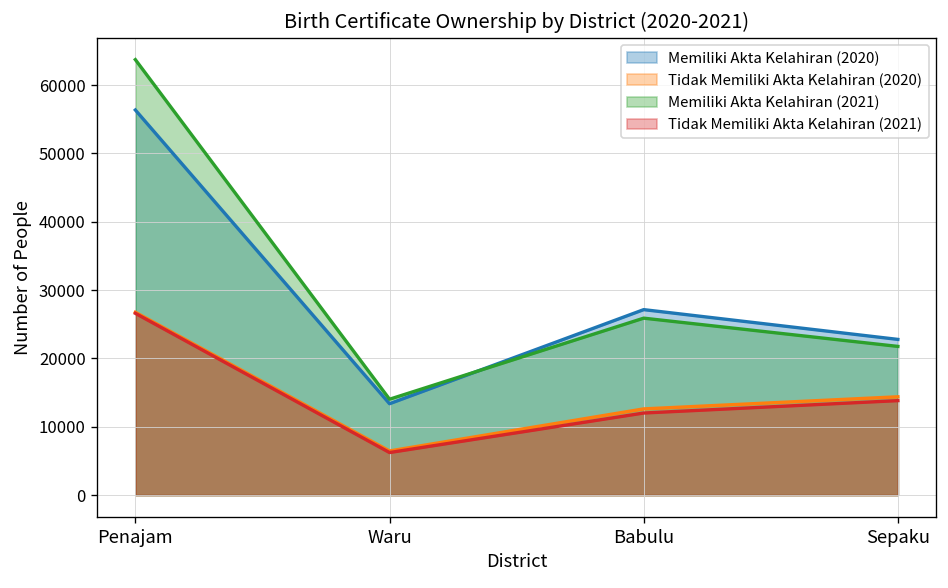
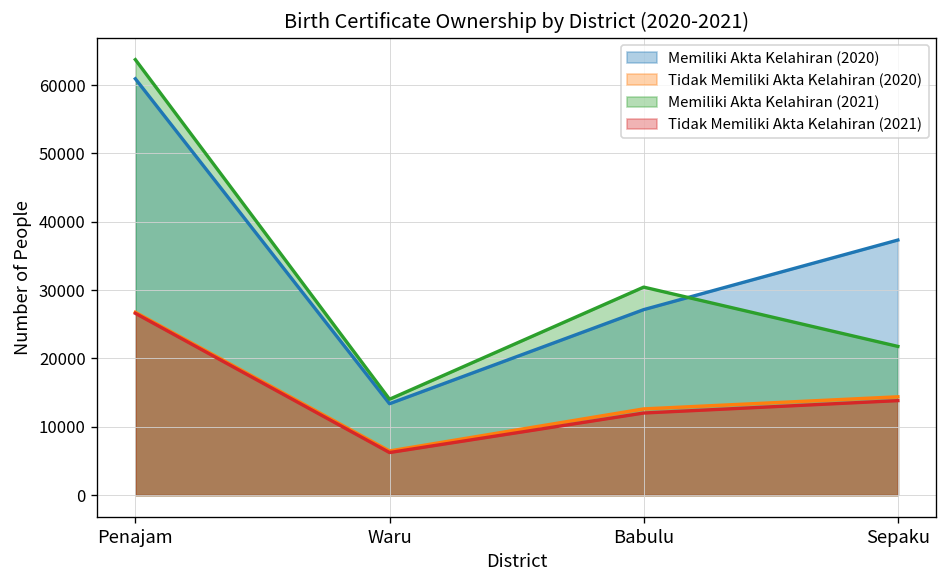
  {
    "Memiliki Akta Kelahiran (2020)": {
-     "Penajam": 56000,
+     "Penajam": 61000,
      "Waru": 13000,
      "Babulu": 27000,
-     "Sepaku": 23000
+     "Sepaku": 37000
    },
    "Memiliki Akta Kelahiran (2021)": {
      "Penajam": 64000,
      "Waru": 14000,
-     "Babulu": 26000,
+     "Babulu": 30000,
      "Sepaku": 22000
    }
  }
